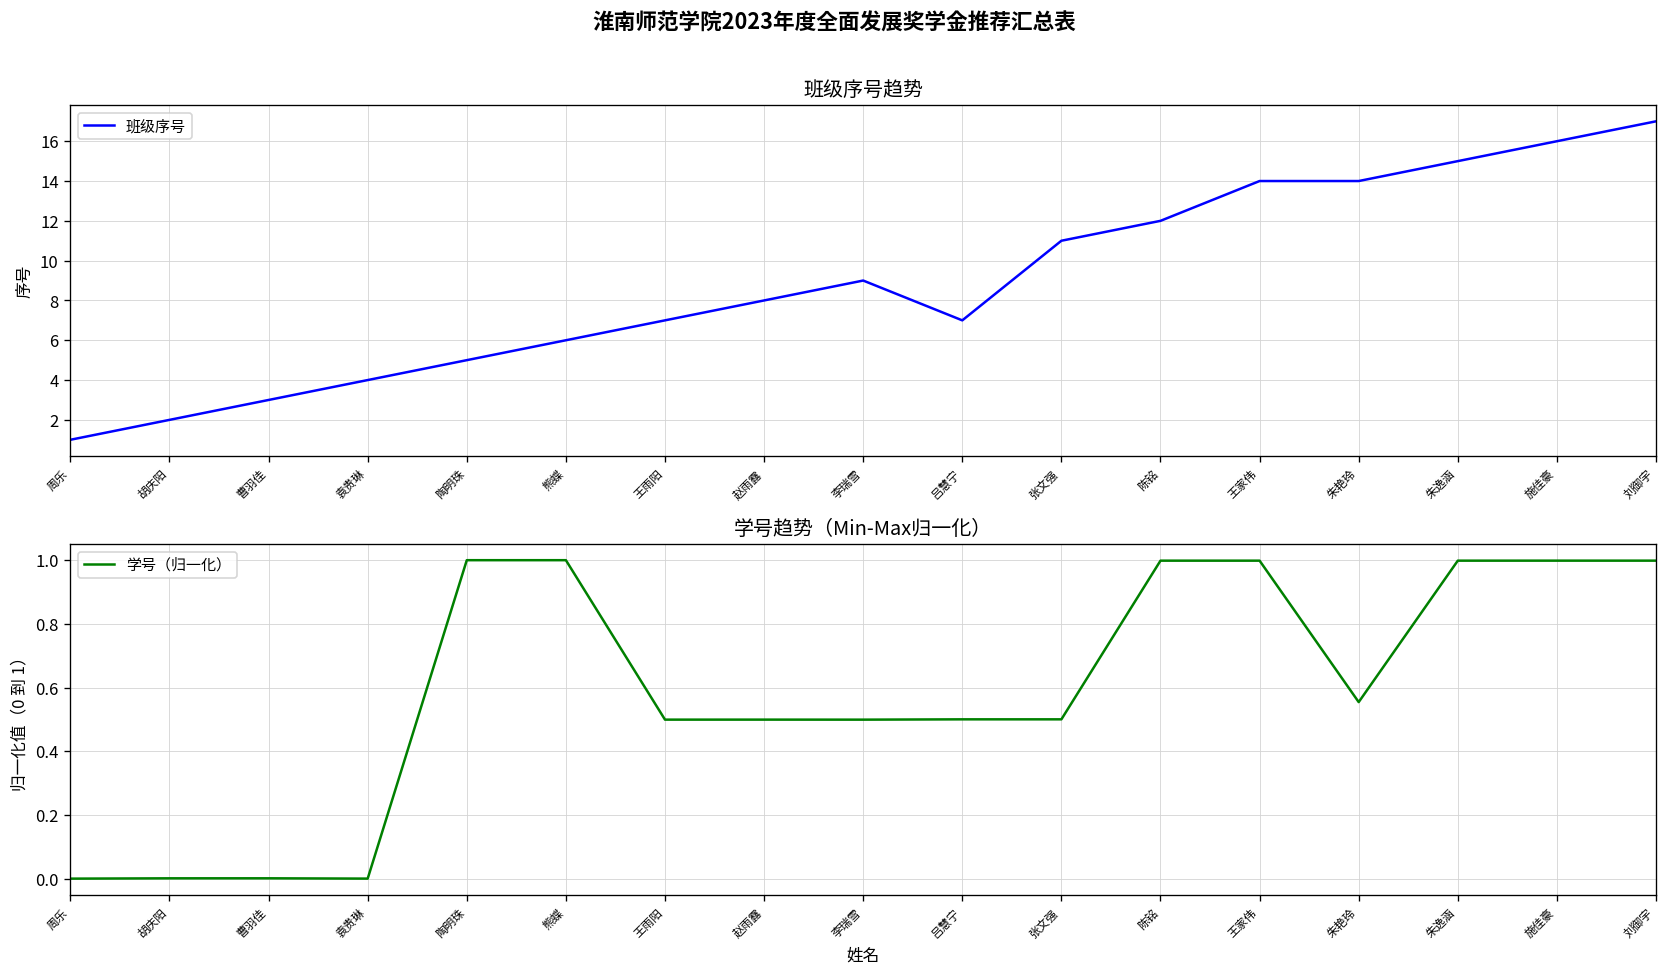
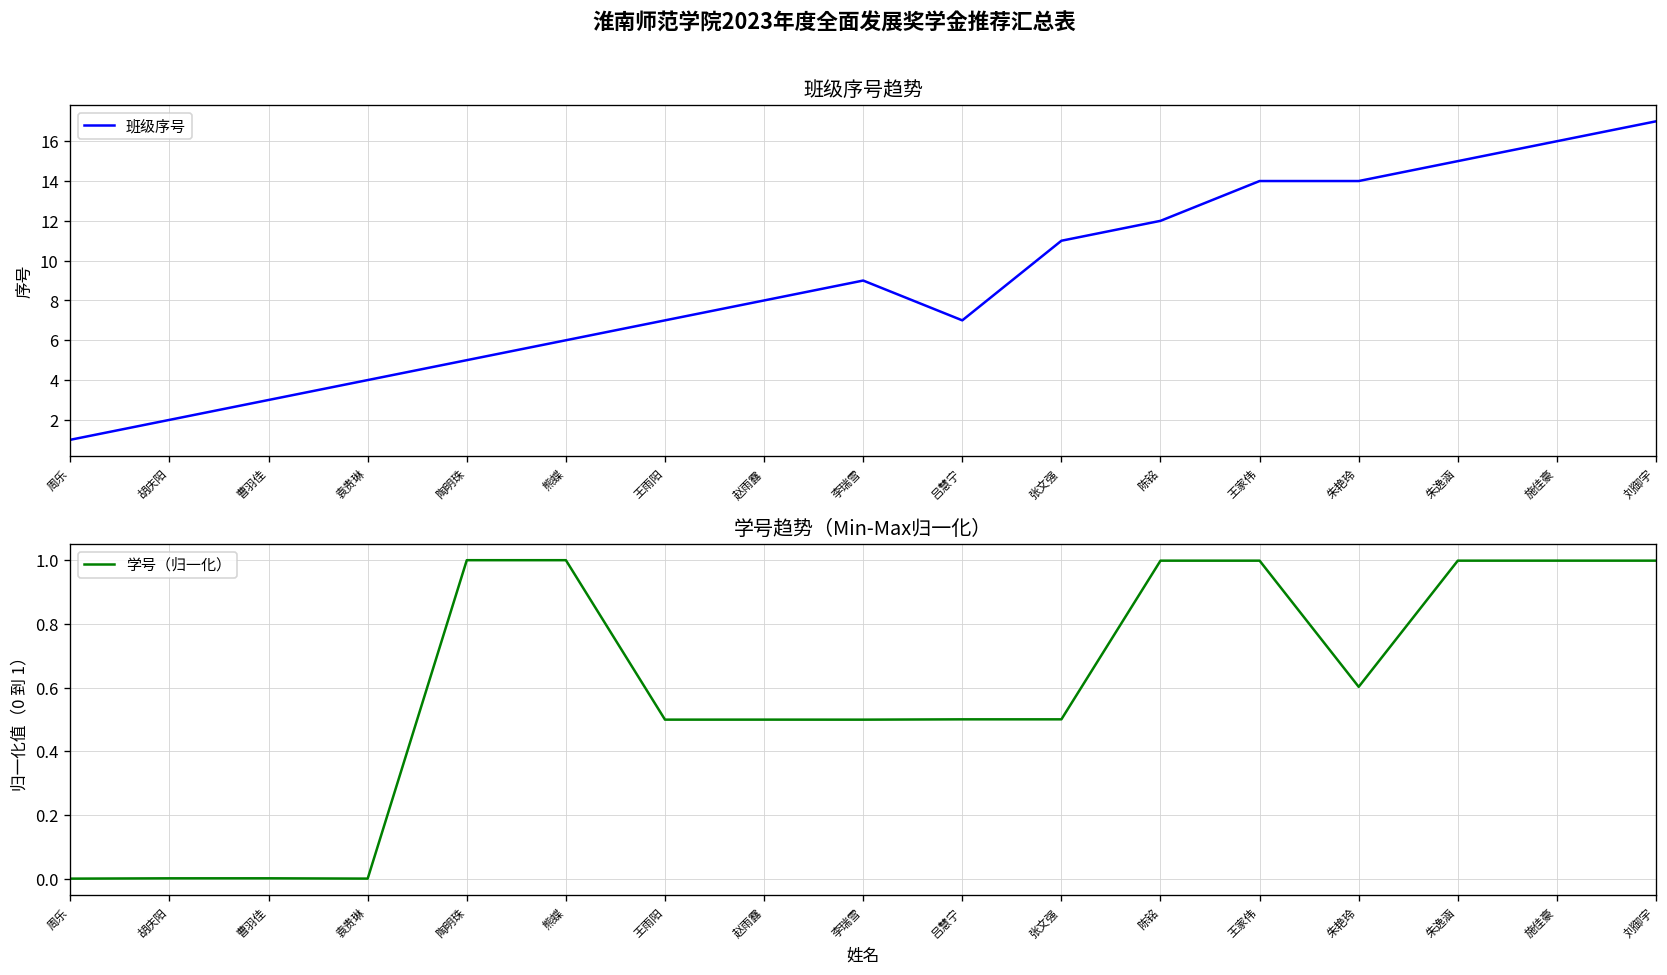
  {
    "班级序号趋势": {
      "周乐": 1.0,
      "胡庆阳": 2.0,
      "曹羽佳": 3.0,
      "袁贵琳": 4.0,
      "陶明珠": 5.0,
      "熊蝶": 6.0,
      "王雨阳": 7.0,
      "赵雨露": 8.0,
      "李瑞雪": 9.0,
      "吕慧宁": 7.0,
      "张文强": 11.0,
      "陈铭": 12.0,
      "王家伟": 14.0,
      "朱艳玲": 14.0,
      "朱逸涵": 15.0,
      "施佳豪": 16.0,
      "刘御宇": 17.0
    },
    "学号趋势（Min-Max归一化）": {
      "周乐": 0.00,
      "胡庆阳": 0.00,
      "曹羽佳": 0.00,
      "袁贵琳": 0.00,
      "陶明珠": 1.00,
      "熊蝶": 1.00,
      "王雨阳": 0.50,
      "赵雨露": 0.50,
      "李瑞雪": 0.50,
      "吕慧宁": 0.50,
      "张文强": 0.50,
      "陈铭": 1.00,
      "王家伟": 1.00,
-     "朱艳玲": 0.55,
+     "朱艳玲": 0.60,
      "朱逸涵": 1.00,
      "施佳豪": 1.00,
      "刘御宇": 1.00
    }
  }
